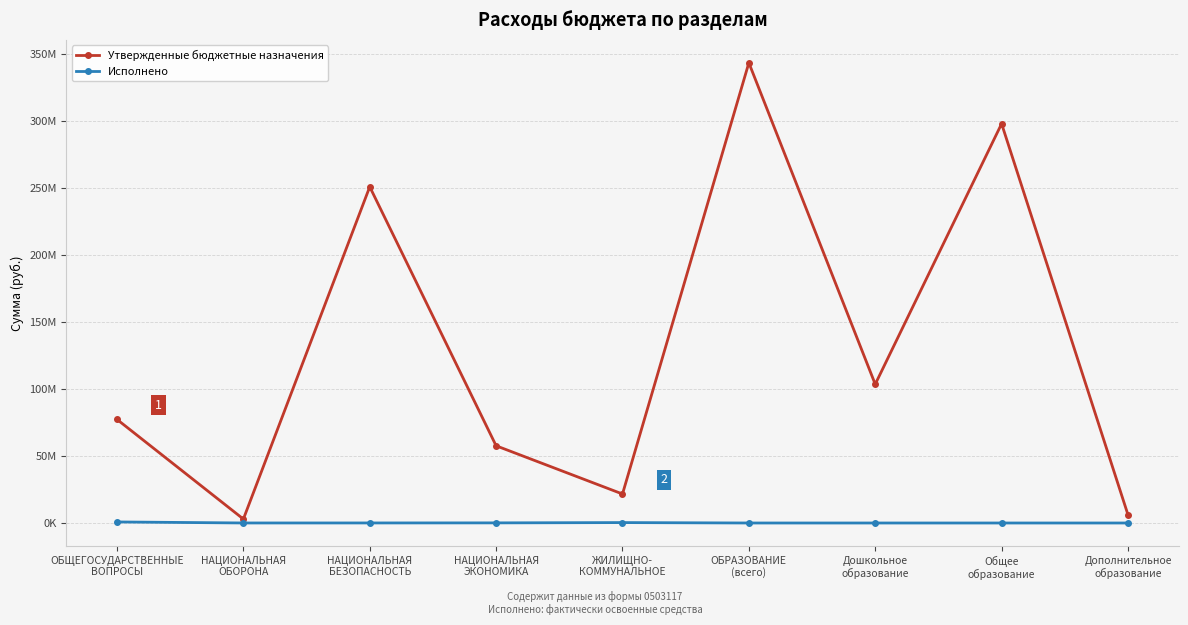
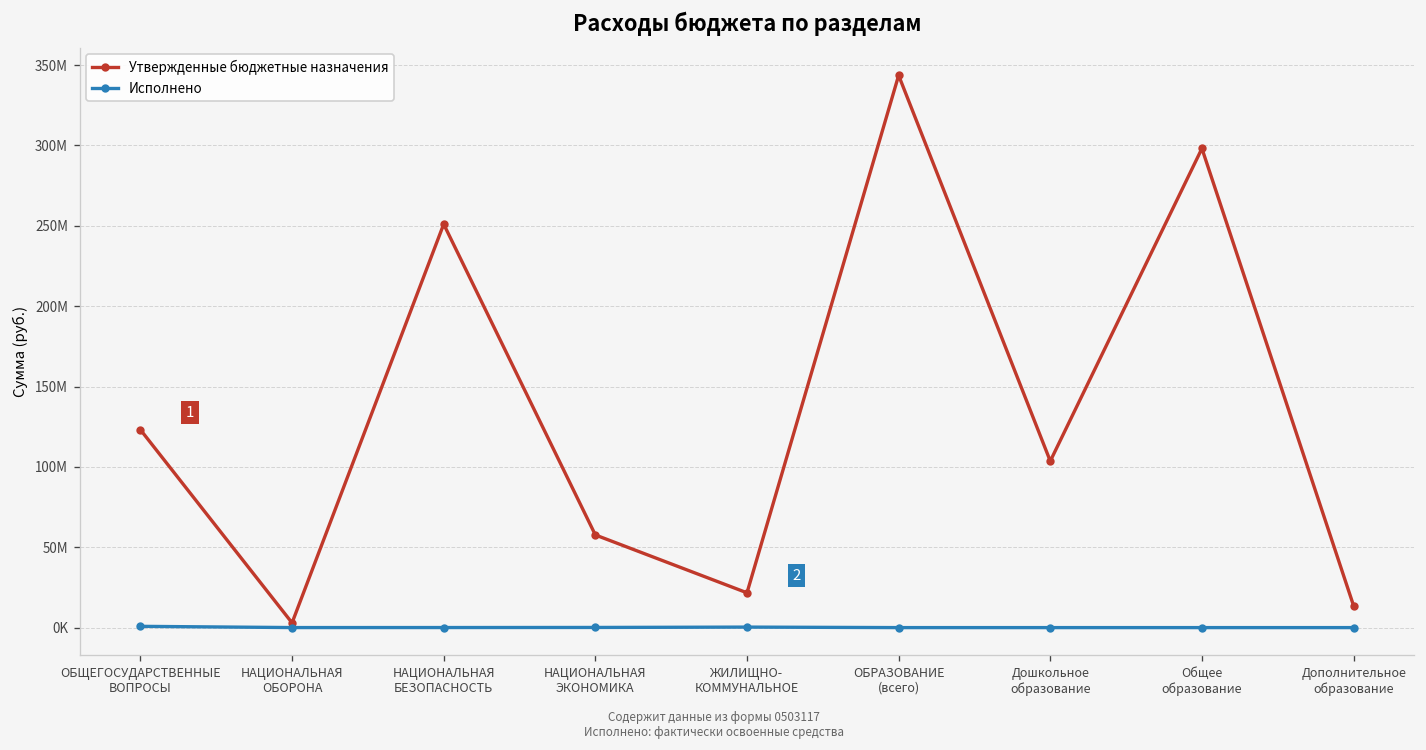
  {
    "Утвержденные бюджетные назначения": {
-     "ОБЩЕГОСУДАРСТВЕННЫЕ ВОПРОСЫ": 77000000,
+     "ОБЩЕГОСУДАРСТВЕННЫЕ ВОПРОСЫ": 123000000,
      "НАЦИОНАЛЬНАЯ ОБОРОНА": 3000000,
      "НАЦИОНАЛЬНАЯ БЕЗОПАСНОСТЬ": 251000000,
      "НАЦИОНАЛЬНАЯ ЭКОНОМИКА": 58000000,
      "ЖИЛИЩНО- КОММУНАЛЬНОЕ": 22000000,
      "ОБРАЗОВАНИЕ (всего)": 344000000,
      "Дошкольное образование": 104000000,
      "Общее образование": 298000000,
-     "Дополнительное образование": 6000000
+     "Дополнительное образование": 14000000
    },
    "Исполнено": {
      "ОБЩЕГОСУДАРСТВЕННЫЕ ВОПРОСЫ": 1000000,
      "НАЦИОНАЛЬНАЯ ОБОРОНА": 0,
      "НАЦИОНАЛЬНАЯ БЕЗОПАСНОСТЬ": 0,
      "НАЦИОНАЛЬНАЯ ЭКОНОМИКА": 0,
      "ЖИЛИЩНО- КОММУНАЛЬНОЕ": 0,
      "ОБРАЗОВАНИЕ (всего)": 0,
      "Дошкольное образование": 0,
      "Общее образование": 0,
      "Дополнительное образование": 0
    }
  }
